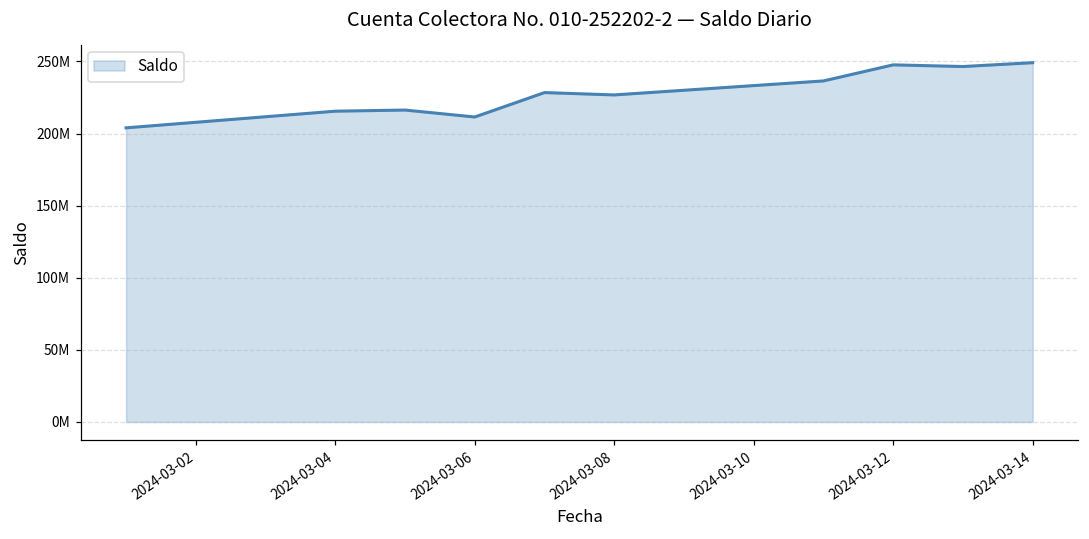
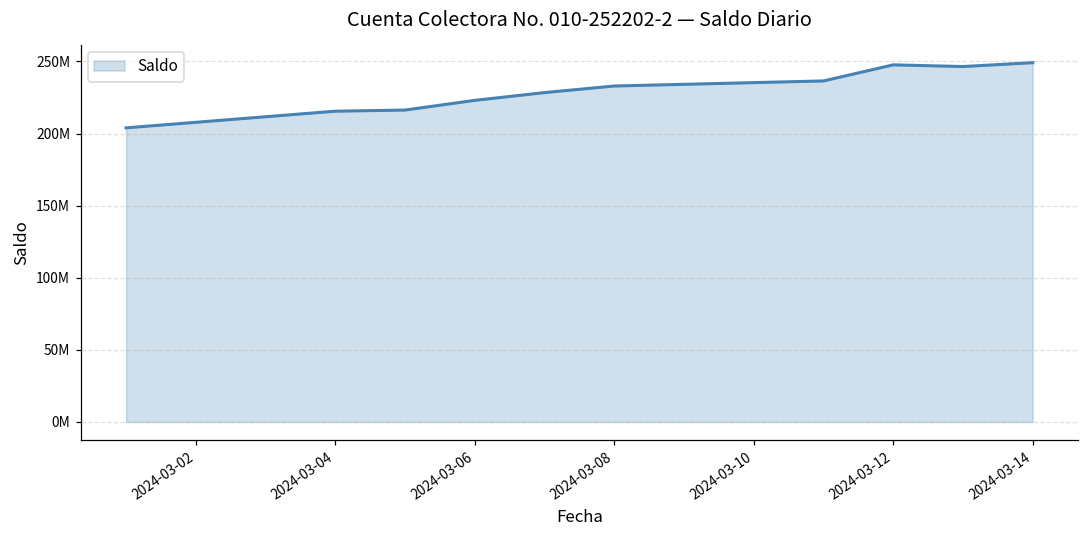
  {
    "2024-03-04": 216000000,
-   "2024-03-06": 211000000,
-   "2024-03-08": 227000000,
+   "2024-03-06": 223000000,
+   "2024-03-08": 233000000,
    "2024-03-12": 248000000,
    "2024-03-14": 249000000
  }
